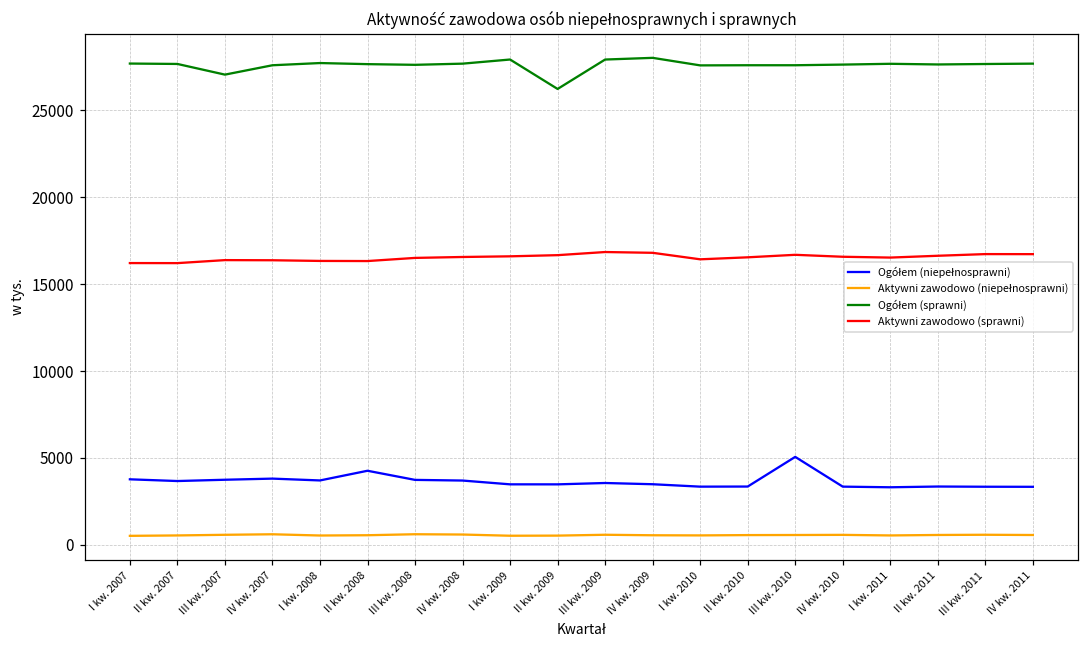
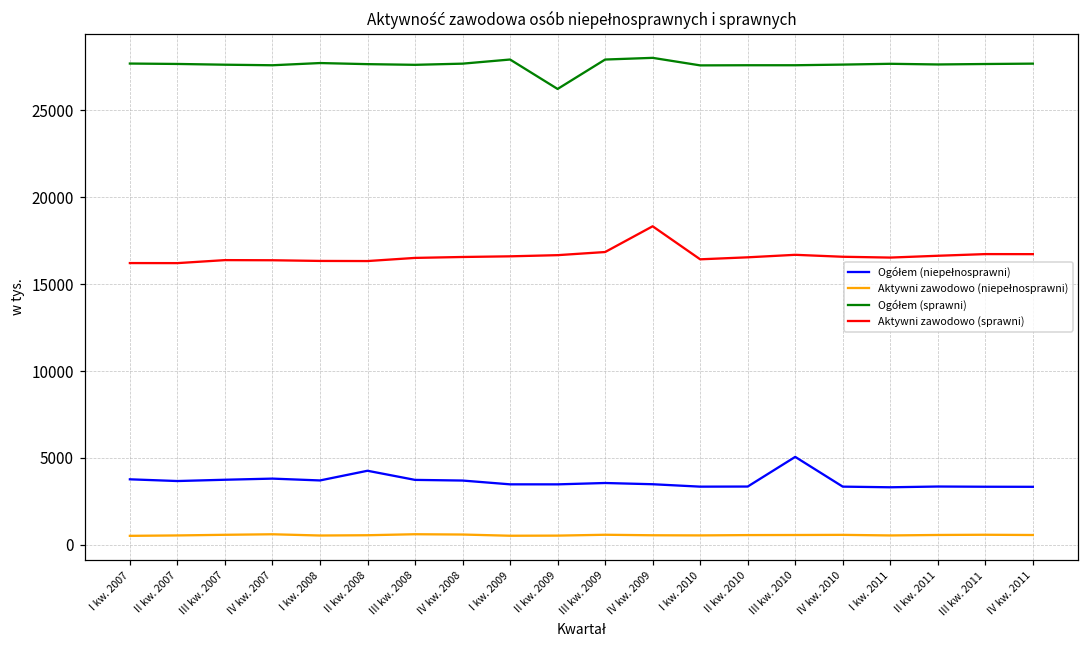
  {
    "Ogółem (niepełnosprawni)": {
      "I kw. 2007": 3800,
      "II kw. 2007": 3700,
      "III kw. 2007": 3700,
      "IV kw. 2007": 3800,
      "I kw. 2008": 3700,
      "II kw. 2008": 4300,
      "III kw. 2008": 3700,
      "IV kw. 2008": 3700,
      "I kw. 2009": 3500,
      "II kw. 2009": 3500,
      "III kw. 2009": 3600,
      "IV kw. 2009": 3500,
      "I kw. 2010": 3400,
      "II kw. 2010": 3400,
      "III kw. 2010": 5100,
      "IV kw. 2010": 3400,
      "I kw. 2011": 3300,
      "II kw. 2011": 3400,
      "III kw. 2011": 3300,
      "IV kw. 2011": 3300
    },
    "Aktywni zawodowo (niepełnosprawni)": {
      "I kw. 2007": 500,
      "II kw. 2007": 500,
      "III kw. 2007": 600,
      "IV kw. 2007": 600,
      "I kw. 2008": 500,
      "II kw. 2008": 600,
      "III kw. 2008": 600,
      "IV kw. 2008": 600,
      "I kw. 2009": 500,
      "II kw. 2009": 500,
      "III kw. 2009": 600,
      "IV kw. 2009": 600,
      "I kw. 2010": 500,
      "II kw. 2010": 600,
      "III kw. 2010": 600,
      "IV kw. 2010": 600,
      "I kw. 2011": 500,
      "II kw. 2011": 600,
      "III kw. 2011": 600,
      "IV kw. 2011": 600
    },
    "Ogółem (sprawni)": {
      "I kw. 2007": 27700,
      "II kw. 2007": 27700,
-     "III kw. 2007": 27000,
+     "III kw. 2007": 27600,
      "IV kw. 2007": 27600,
      "I kw. 2008": 27700,
      "II kw. 2008": 27700,
      "III kw. 2008": 27600,
      "IV kw. 2008": 27700,
      "I kw. 2009": 27900,
      "II kw. 2009": 26200,
      "III kw. 2009": 27900,
      "IV kw. 2009": 28000,
      "I kw. 2010": 27600,
      "II kw. 2010": 27600,
      "III kw. 2010": 27600,
      "IV kw. 2010": 27600,
      "I kw. 2011": 27700,
      "II kw. 2011": 27600,
      "III kw. 2011": 27700,
      "IV kw. 2011": 27700
    },
    "Aktywni zawodowo (sprawni)": {
      "I kw. 2007": 16200,
      "II kw. 2007": 16200,
      "III kw. 2007": 16400,
      "IV kw. 2007": 16400,
      "I kw. 2008": 16300,
      "II kw. 2008": 16300,
      "III kw. 2008": 16500,
      "IV kw. 2008": 16600,
      "I kw. 2009": 16600,
      "II kw. 2009": 16700,
      "III kw. 2009": 16800,
-     "IV kw. 2009": 16800,
+     "IV kw. 2009": 18300,
      "I kw. 2010": 16400,
      "II kw. 2010": 16500,
      "III kw. 2010": 16700,
      "IV kw. 2010": 16600,
      "I kw. 2011": 16500,
      "II kw. 2011": 16600,
      "III kw. 2011": 16700,
      "IV kw. 2011": 16700
    }
  }
